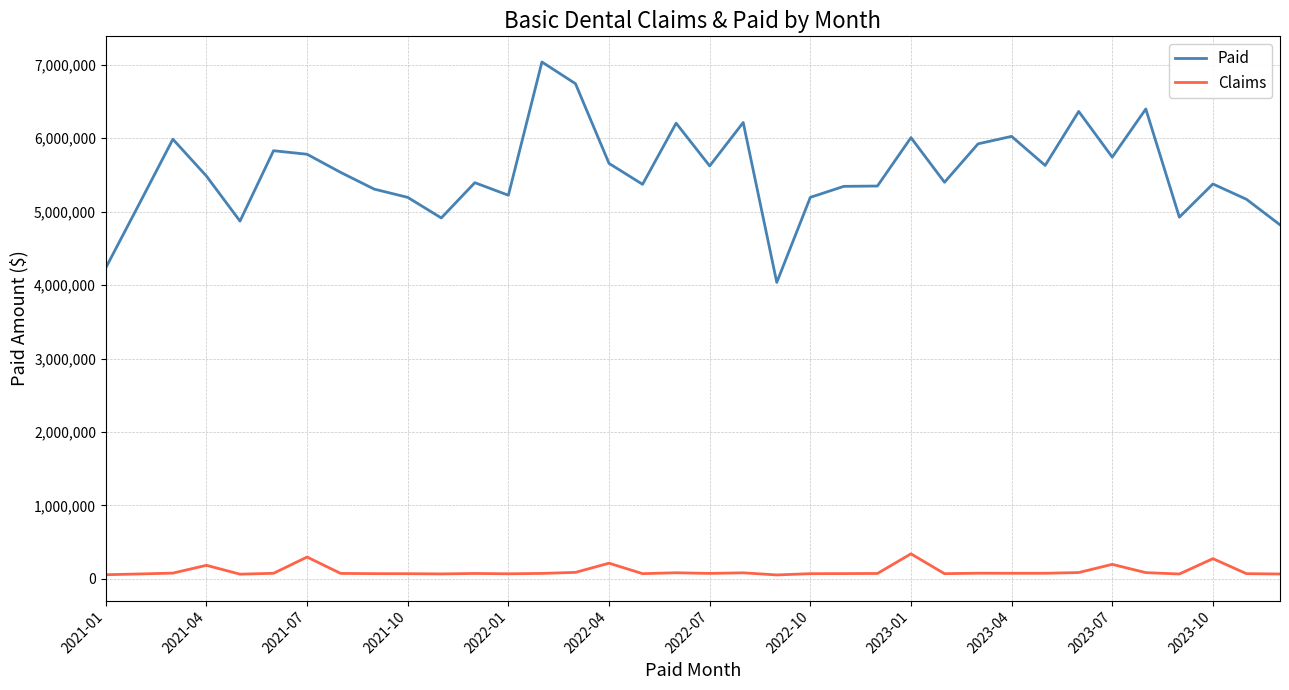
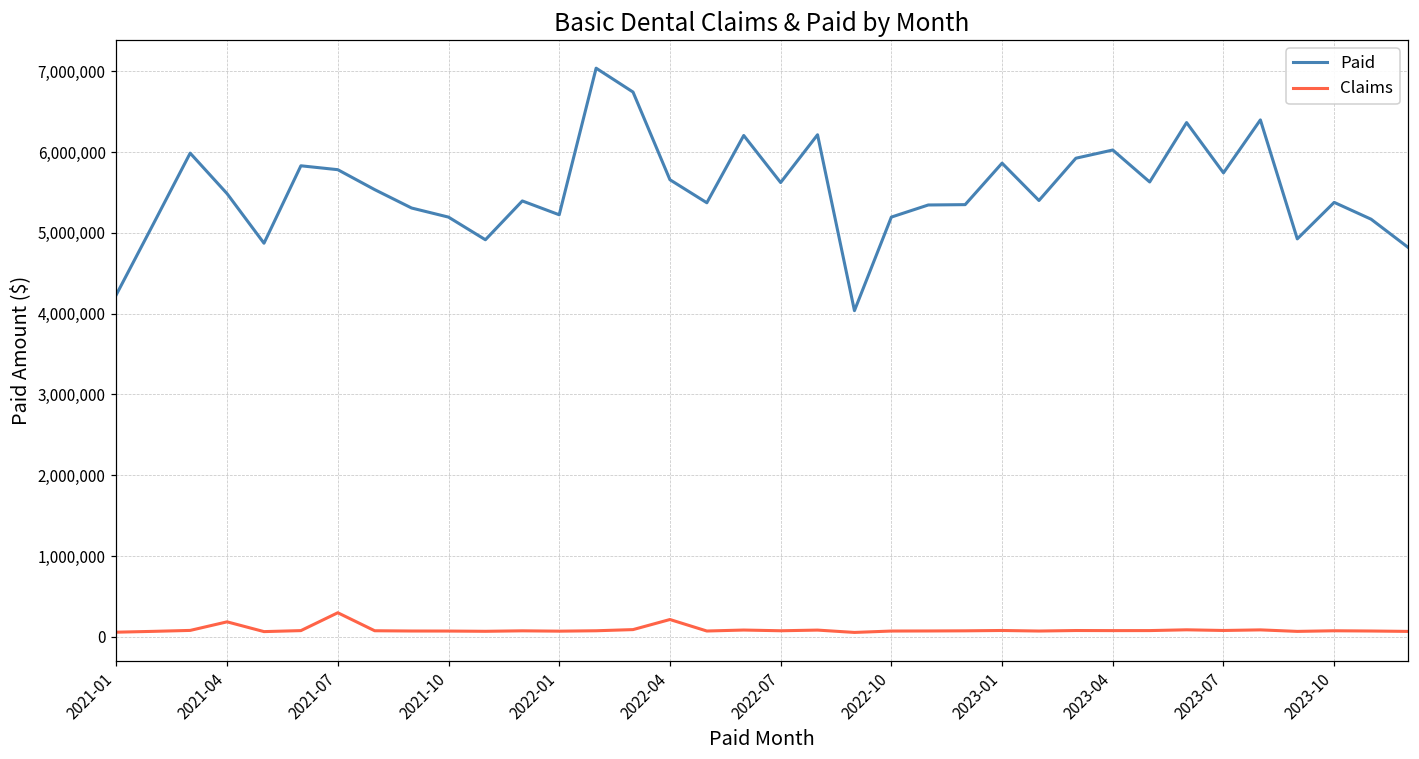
  {
    "Paid": {
      "2021-01": "4,200,000",
      "2021-04": "5,500,000",
      "2021-07": "5,800,000",
      "2021-10": "5,200,000",
      "2022-01": "5,200,000",
      "2022-04": "5,700,000",
      "2022-07": "5,600,000",
      "2022-10": "5,200,000",
-     "2023-01": "6,000,000",
+     "2023-01": "5,900,000",
      "2023-04": "6,000,000",
      "2023-07": "5,700,000",
      "2023-10": "5,400,000"
    },
    "Claims": {
      "2021-01": "100,000",
      "2021-04": "200,000",
      "2021-07": "300,000",
      "2021-10": "100,000",
      "2022-01": "100,000",
      "2022-04": "200,000",
      "2022-07": "100,000",
      "2022-10": "100,000",
-     "2023-01": "300,000",
+     "2023-01": "100,000",
      "2023-04": "100,000",
-     "2023-07": "200,000",
-     "2023-10": "300,000"
+     "2023-07": "100,000",
+     "2023-10": "100,000"
    }
  }
